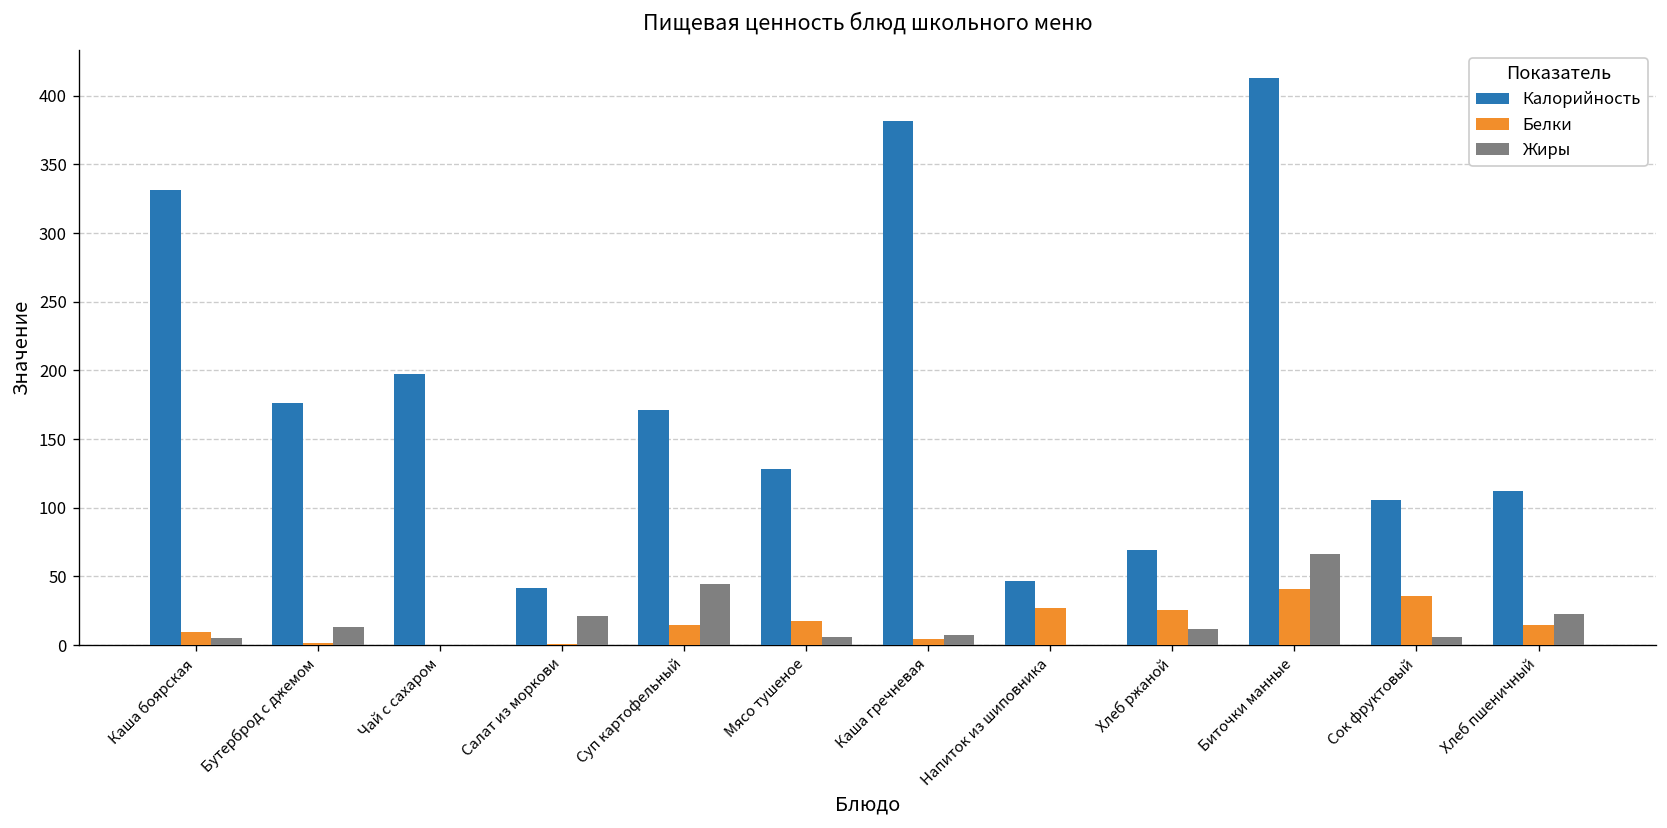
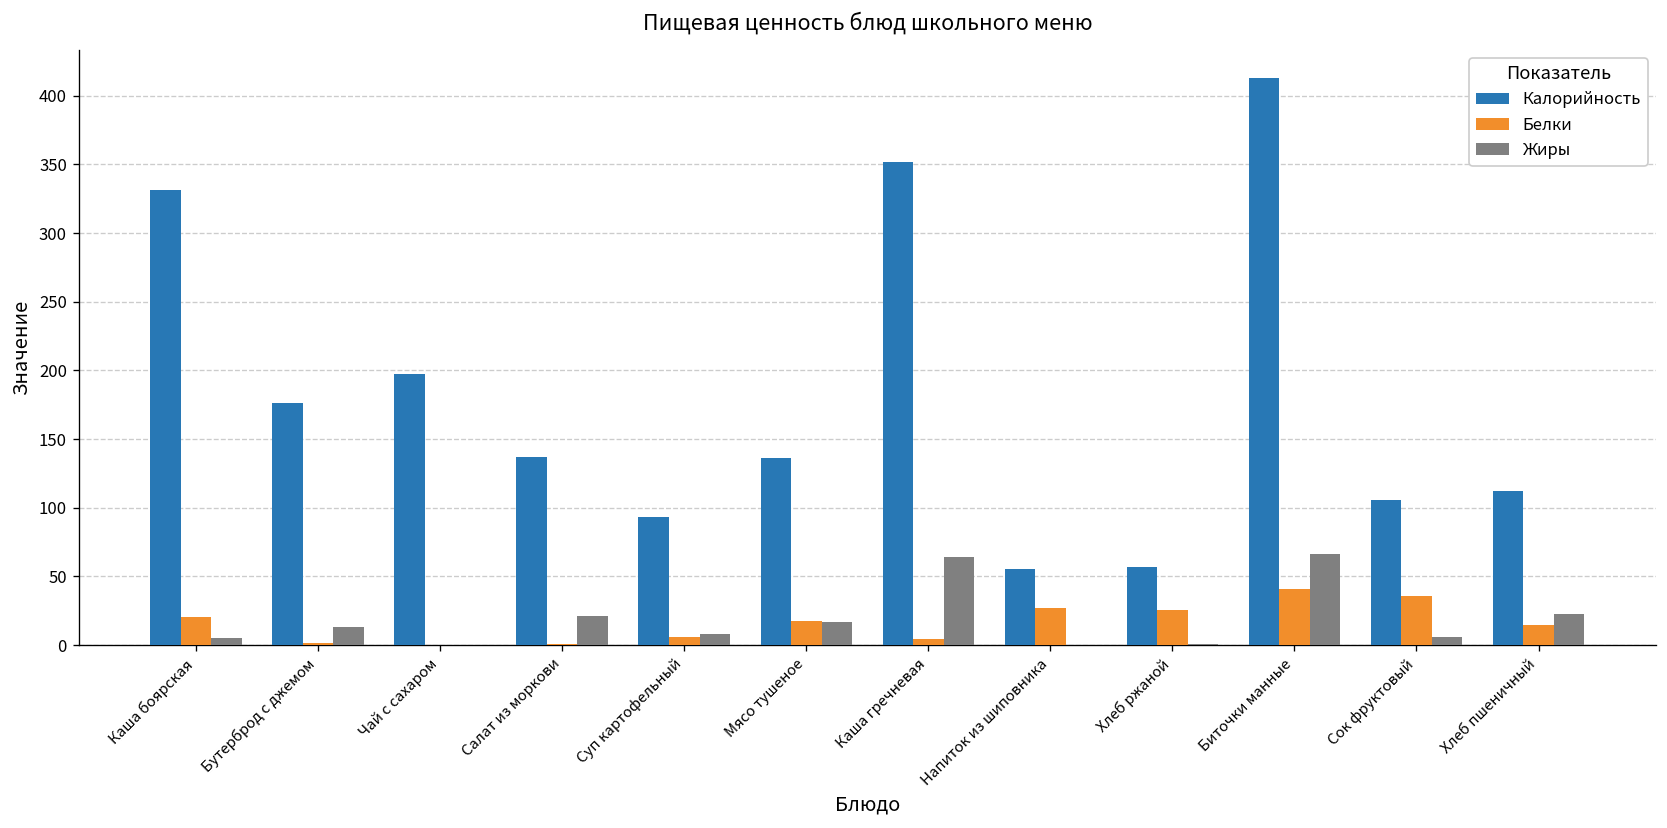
  {
    "Калорийность": {
      "Каша боярская": 332,
      "Бутерброд с джемом": 176,
      "Чай с сахаром": 198,
-     "Салат из моркови": 41,
-     "Суп картофельный": 171,
-     "Мясо тушеное": 128,
-     "Каша гречневая": 382,
-     "Напиток из шиповника": 47,
-     "Хлеб ржаной": 70,
+     "Салат из моркови": 137,
+     "Суп картофельный": 94,
+     "Мясо тушеное": 137,
+     "Каша гречневая": 352,
+     "Напиток из шиповника": 55,
+     "Хлеб ржаной": 57,
      "Биточки манные": 413,
      "Сок фруктовый": 106,
      "Хлеб пшеничный": 112
    },
    "Белки": {
-     "Каша боярская": 10,
+     "Каша боярская": 21,
      "Чай с сахаром": 0,
-     "Суп картофельный": 15,
+     "Суп картофельный": 6,
      "Мясо тушеное": 18,
      "Каша гречневая": 5,
      "Напиток из шиповника": 27,
      "Хлеб ржаной": 25,
      "Биточки манные": 41,
      "Сок фруктовый": 36,
      "Хлеб пшеничный": 15
    },
    "Жиры": {
      "Каша боярская": 6,
      "Бутерброд с джемом": 13,
      "Чай с сахаром": 0,
      "Салат из моркови": 21,
-     "Суп картофельный": 45,
-     "Мясо тушеное": 6,
-     "Каша гречневая": 7,
+     "Суп картофельный": 8,
+     "Мясо тушеное": 17,
+     "Каша гречневая": 64,
      "Напиток из шиповника": 0,
-     "Хлеб ржаной": 12,
+     "Хлеб ржаной": 0,
      "Биточки манные": 66,
      "Сок фруктовый": 6,
      "Хлеб пшеничный": 23
    }
  }
